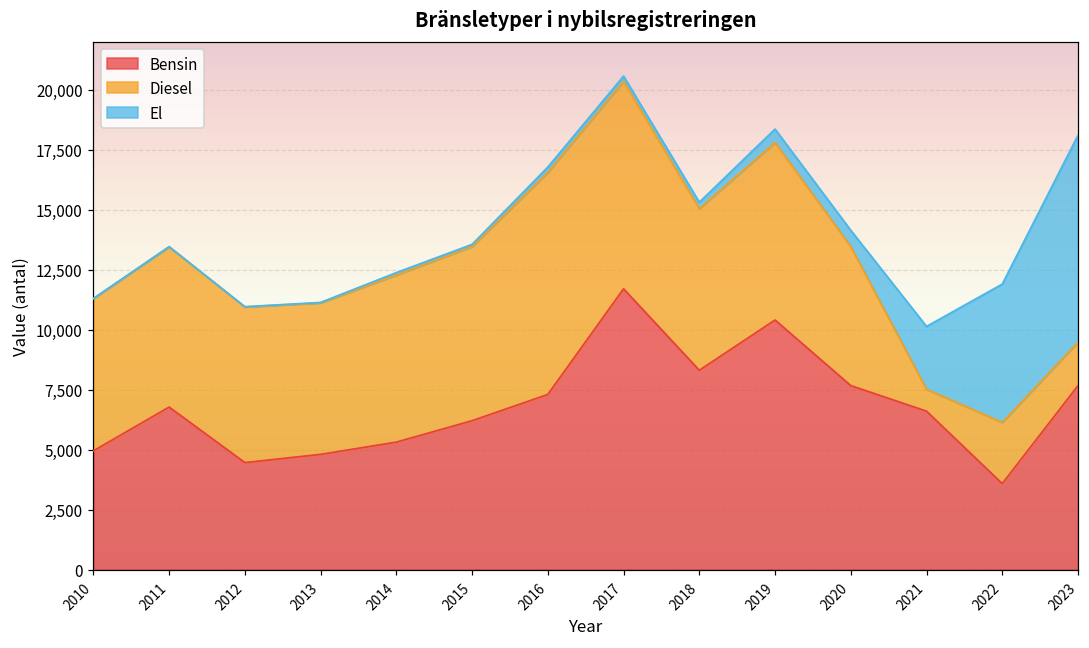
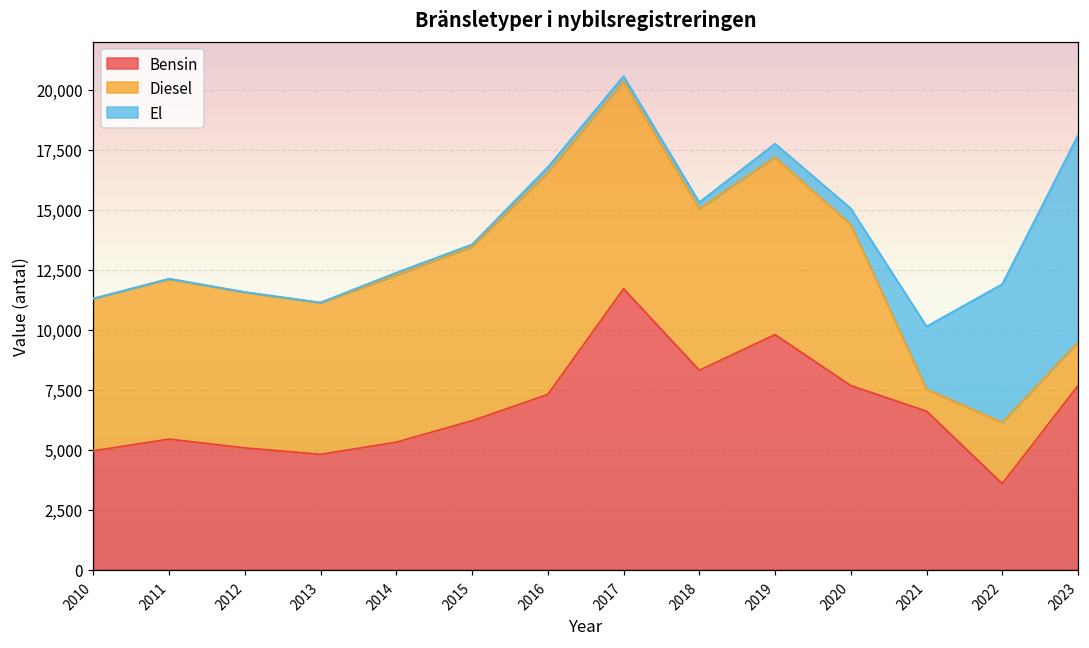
  {
    "Bensin": {
      "2010": "4,900",
-     "2011": "6,800",
-     "2012": "4,500",
+     "2011": "5,400",
+     "2012": "5,100",
      "2013": "4,800",
      "2014": "5,300",
      "2015": "6,200",
      "2016": "7,300",
      "2017": "11,700",
      "2018": "8,300",
-     "2019": "10,400",
+     "2019": "9,800",
      "2020": "7,700",
      "2021": "6,600",
      "2022": "3,600",
      "2023": "7,700"
    },
    "Diesel": {
      "2016": "9,300",
      "2017": "8,600",
      "2018": "6,700",
      "2019": "7,400",
-     "2020": "5,800",
+     "2020": "6,700",
      "2021": "900",
      "2022": "2,600",
      "2023": "1,800"
    },
    "El": {
      "2016": "200",
      "2017": "200",
      "2018": "300",
      "2019": "600",
      "2020": "700",
      "2021": "2,600",
      "2022": "5,800",
      "2023": "8,600"
    }
  }
